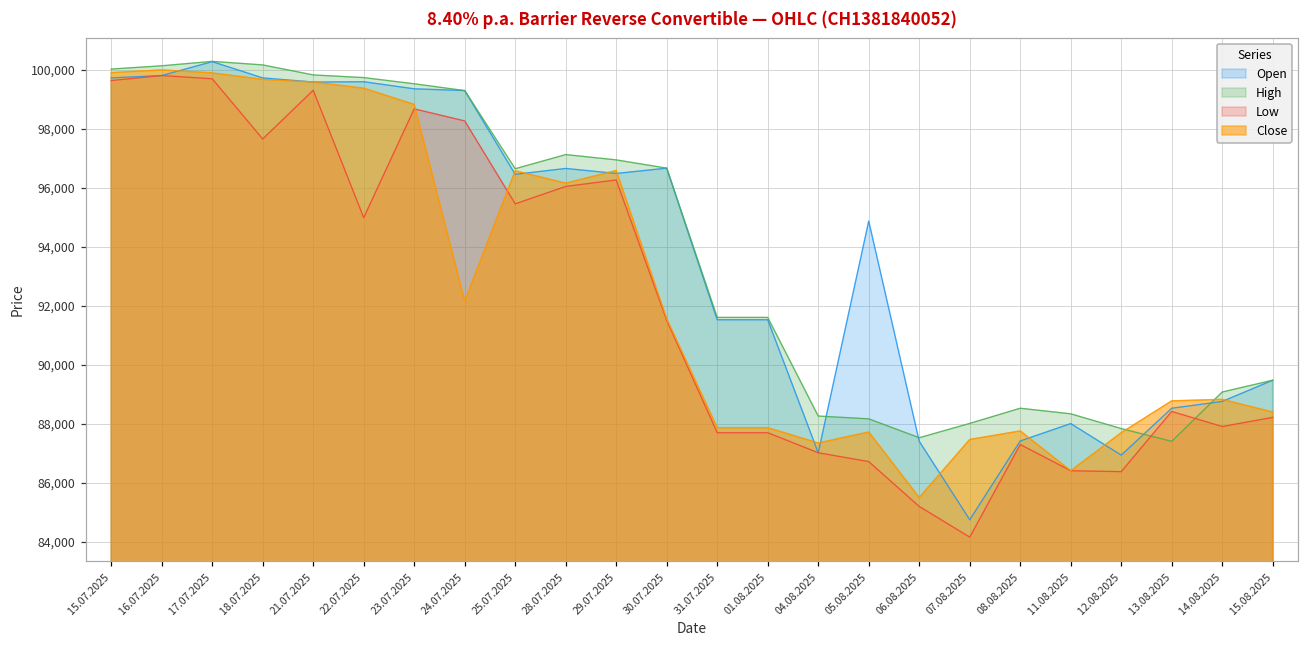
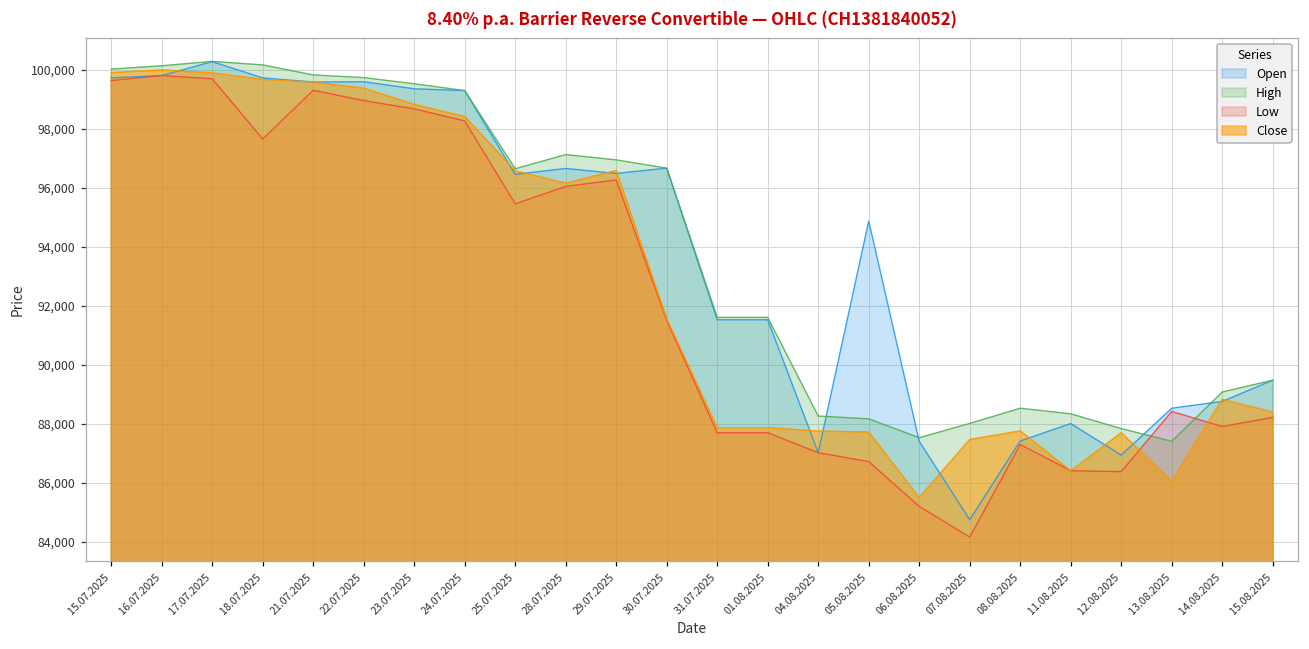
  {
    "Open": {
      "22.07.2025": "99,600",
      "23.07.2025": "99,400",
      "25.07.2025": "96,500",
      "28.07.2025": "96,700",
      "29.07.2025": "96,500",
      "05.08.2025": "94,900",
      "06.08.2025": "87,400",
      "07.08.2025": "84,800",
      "08.08.2025": "87,400",
      "11.08.2025": "88,000",
      "12.08.2025": "86,900",
      "13.08.2025": "88,500"
    },
    "High": {
      "15.07.2025": "100,000",
      "16.07.2025": "100,100",
      "18.07.2025": "100,200",
      "21.07.2025": "99,800",
      "22.07.2025": "99,700",
      "23.07.2025": "99,500",
      "28.07.2025": "97,100",
      "29.07.2025": "97,000",
      "04.08.2025": "88,300",
      "05.08.2025": "88,200",
      "06.08.2025": "87,500",
      "07.08.2025": "88,000",
      "08.08.2025": "88,500",
      "11.08.2025": "88,300",
      "12.08.2025": "87,800",
      "13.08.2025": "87,400",
      "14.08.2025": "89,100"
    },
    "Low": {
      "17.07.2025": "99,700",
      "18.07.2025": "97,700",
      "21.07.2025": "99,300",
-     "22.07.2025": "95,000",
+     "22.07.2025": "99,000",
      "23.07.2025": "98,700",
      "24.07.2025": "98,300",
      "25.07.2025": "95,500",
      "28.07.2025": "96,100",
      "29.07.2025": "96,300",
      "31.07.2025": "87,700",
      "01.08.2025": "87,700",
      "05.08.2025": "86,700",
      "06.08.2025": "85,200",
      "07.08.2025": "84,200",
      "08.08.2025": "87,300",
      "12.08.2025": "86,400",
      "13.08.2025": "88,400",
      "14.08.2025": "87,900",
      "15.08.2025": "88,200"
    },
    "Close": {
      "15.07.2025": "99,900",
      "16.07.2025": "100,000",
      "17.07.2025": "99,900",
      "22.07.2025": "99,400",
      "23.07.2025": "98,800",
-     "24.07.2025": "92,200",
+     "24.07.2025": "98,400",
      "28.07.2025": "96,200",
      "29.07.2025": "96,600",
      "31.07.2025": "87,900",
      "01.08.2025": "87,900",
-     "04.08.2025": "87,400",
+     "04.08.2025": "87,800",
      "05.08.2025": "87,700",
      "06.08.2025": "85,500",
      "07.08.2025": "87,500",
      "08.08.2025": "87,800",
      "12.08.2025": "87,700",
-     "13.08.2025": "88,800",
+     "13.08.2025": "86,100",
      "15.08.2025": "88,400"
    }
  }
